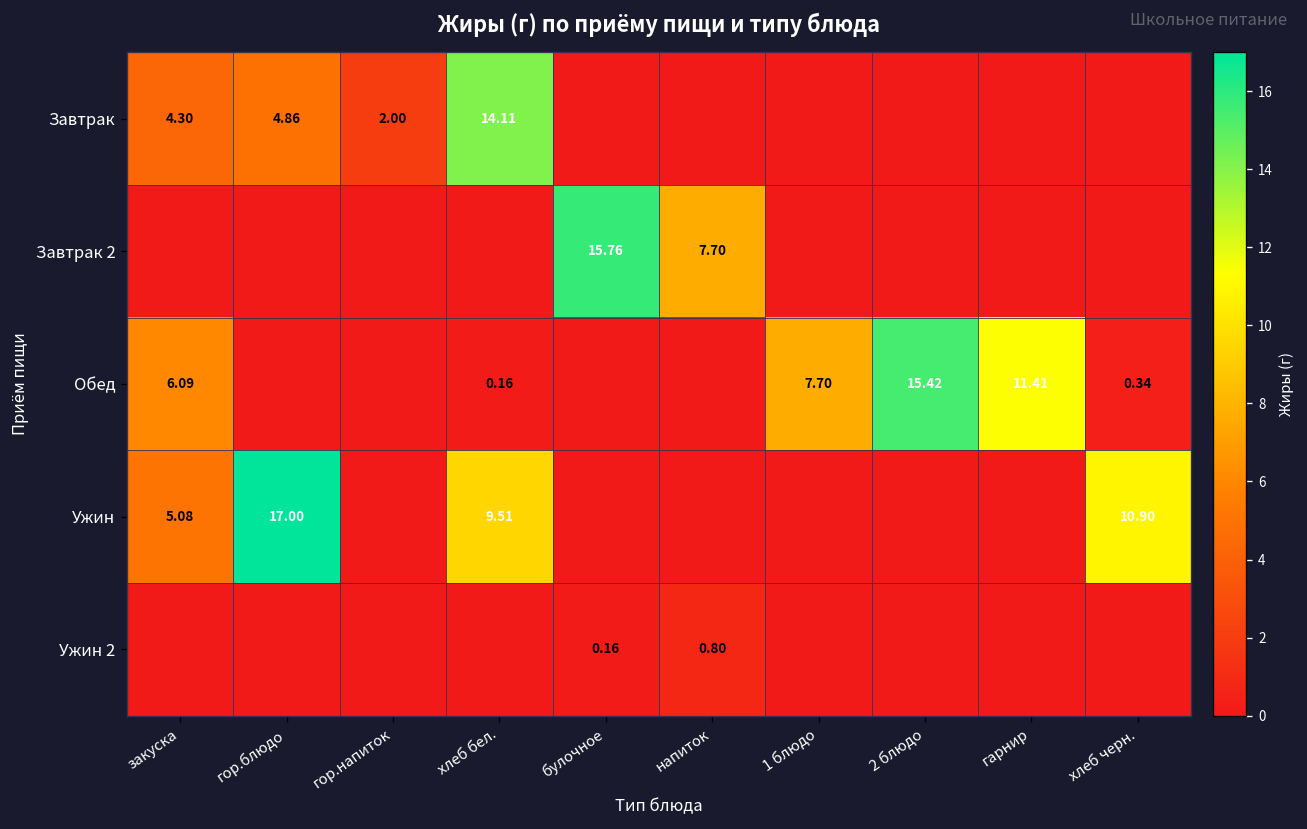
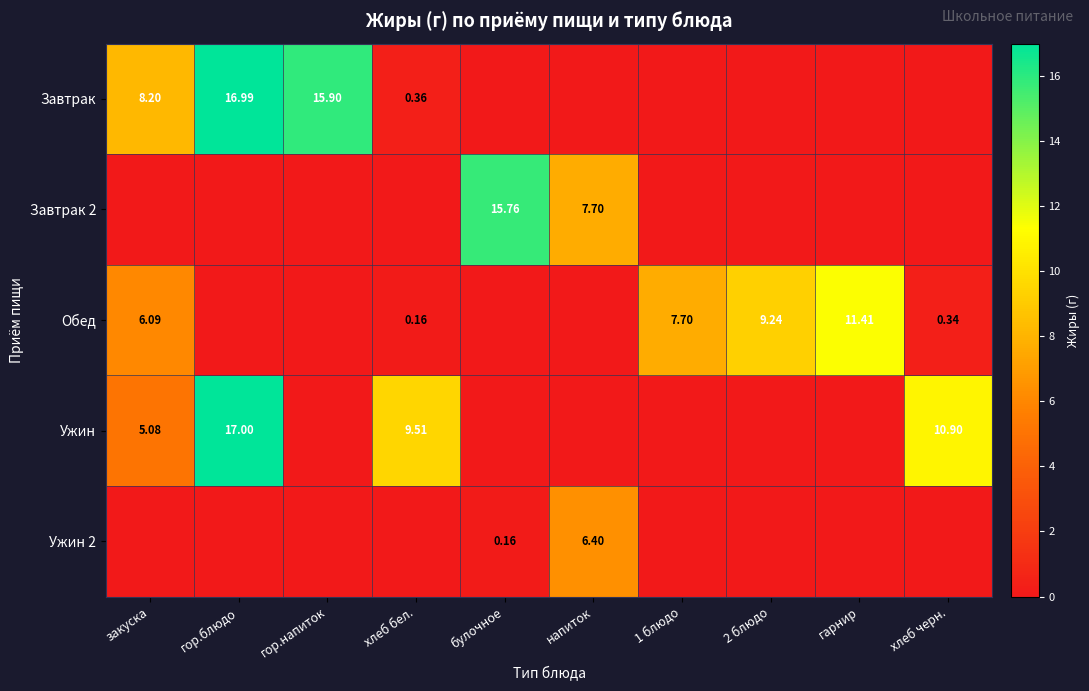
  {
    "Завтрак": {
-     "закуска": 4.30,
-     "гор.блюдо": 4.86,
-     "гор.напиток": 2.00,
-     "хлеб бел.": 14.11
+     "закуска": 8.20,
+     "гор.блюдо": 16.99,
+     "гор.напиток": 15.90,
+     "хлеб бел.": 0.36
    },
    "Завтрак 2": {
      "булочное": 15.76,
      "напиток": 7.70
    },
    "Обед": {
      "закуска": 6.09,
      "хлеб бел.": 0.16,
      "1 блюдо": 7.70,
-     "2 блюдо": 15.42,
+     "2 блюдо": 9.24,
      "гарнир": 11.41,
      "хлеб черн.": 0.34
    },
    "Ужин": {
      "закуска": 5.08,
      "гор.блюдо": 17.00,
      "хлеб бел.": 9.51,
      "хлеб черн.": 10.90
    },
    "Ужин 2": {
      "булочное": 0.16,
-     "напиток": 0.80
+     "напиток": 6.40
    }
  }
